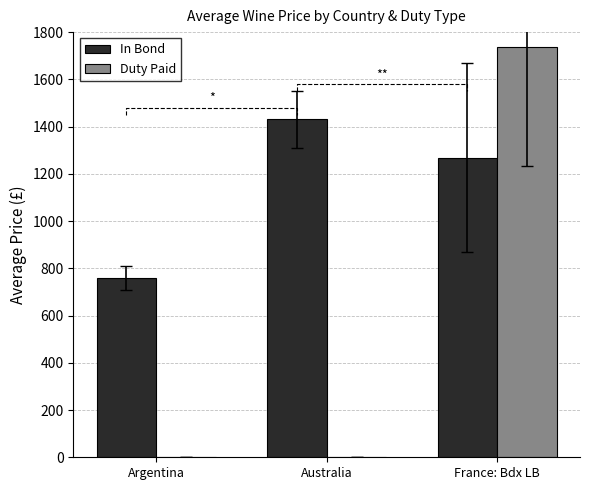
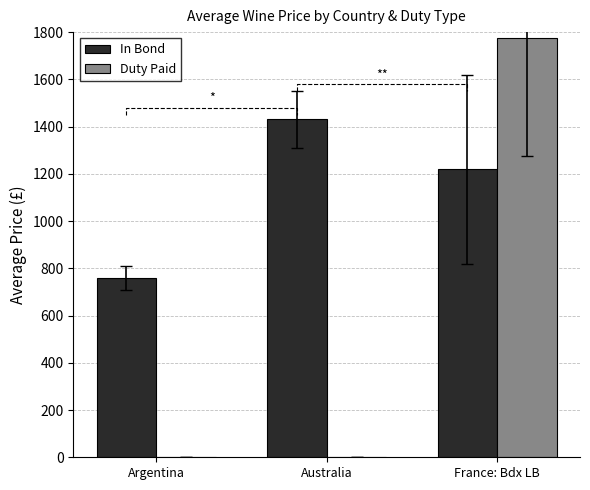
  {
    "In Bond": {
      "Argentina": 760,
      "Australia": 1430,
-     "France: Bdx LB": 1270
+     "France: Bdx LB": 1220
    },
    "Duty Paid": {
      "Argentina": 0,
      "Australia": 0,
-     "France: Bdx LB": 1740
+     "France: Bdx LB": 1770
    }
  }
